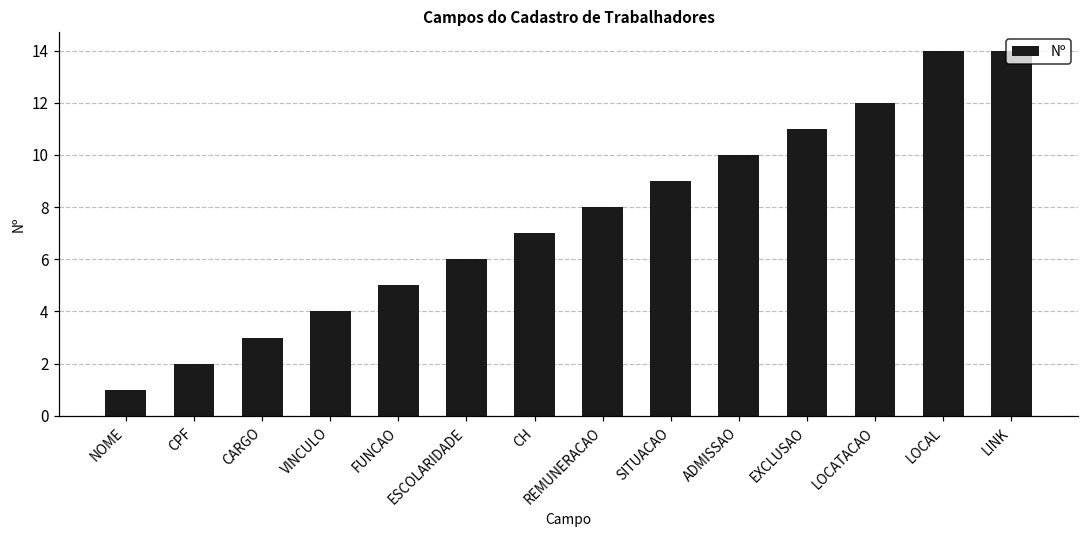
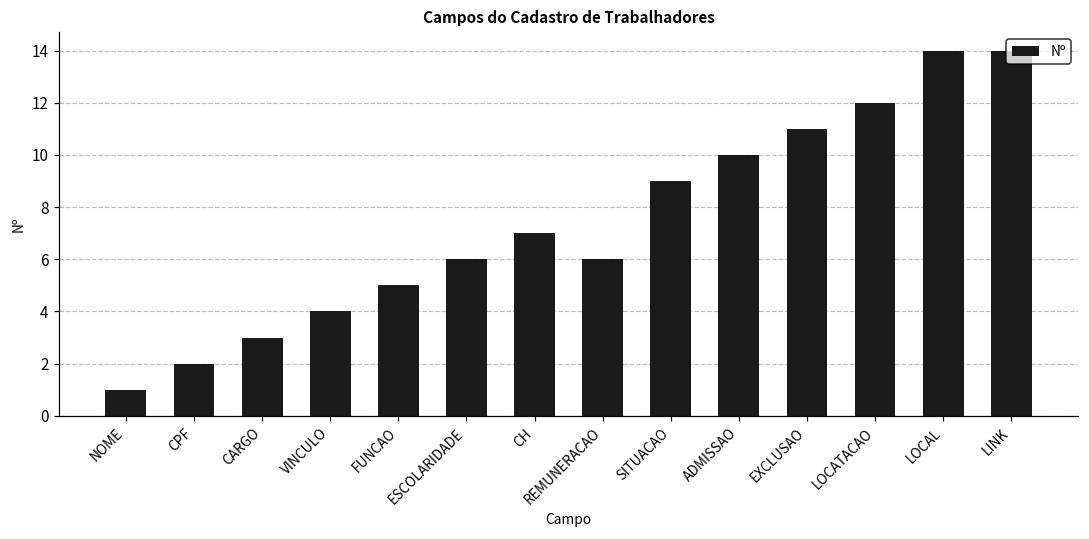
  {
    "NOME": 1,
    "CPF": 2,
    "CARGO": 3,
    "VINCULO": 4,
    "FUNCAO": 5,
    "ESCOLARIDADE": 6,
    "CH": 7,
-   "REMUNERACAO": 8,
+   "REMUNERACAO": 6,
    "SITUACAO": 9,
    "ADMISSAO": 10,
    "EXCLUSAO": 11,
    "LOCATACAO": 12,
    "LOCAL": 14
  }
